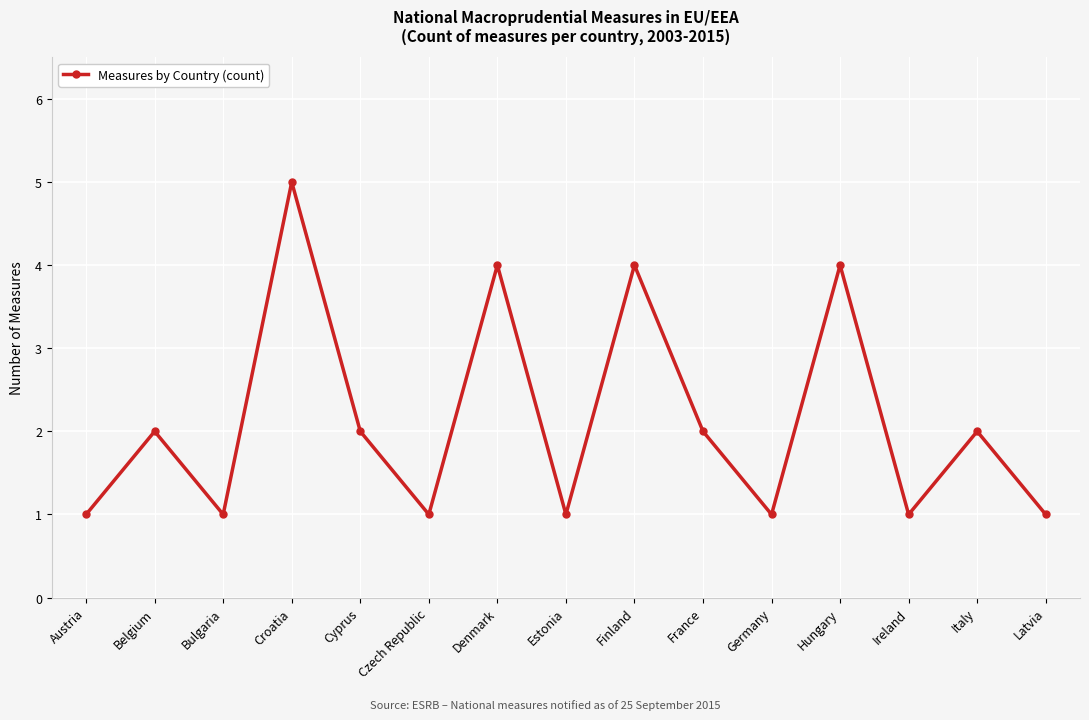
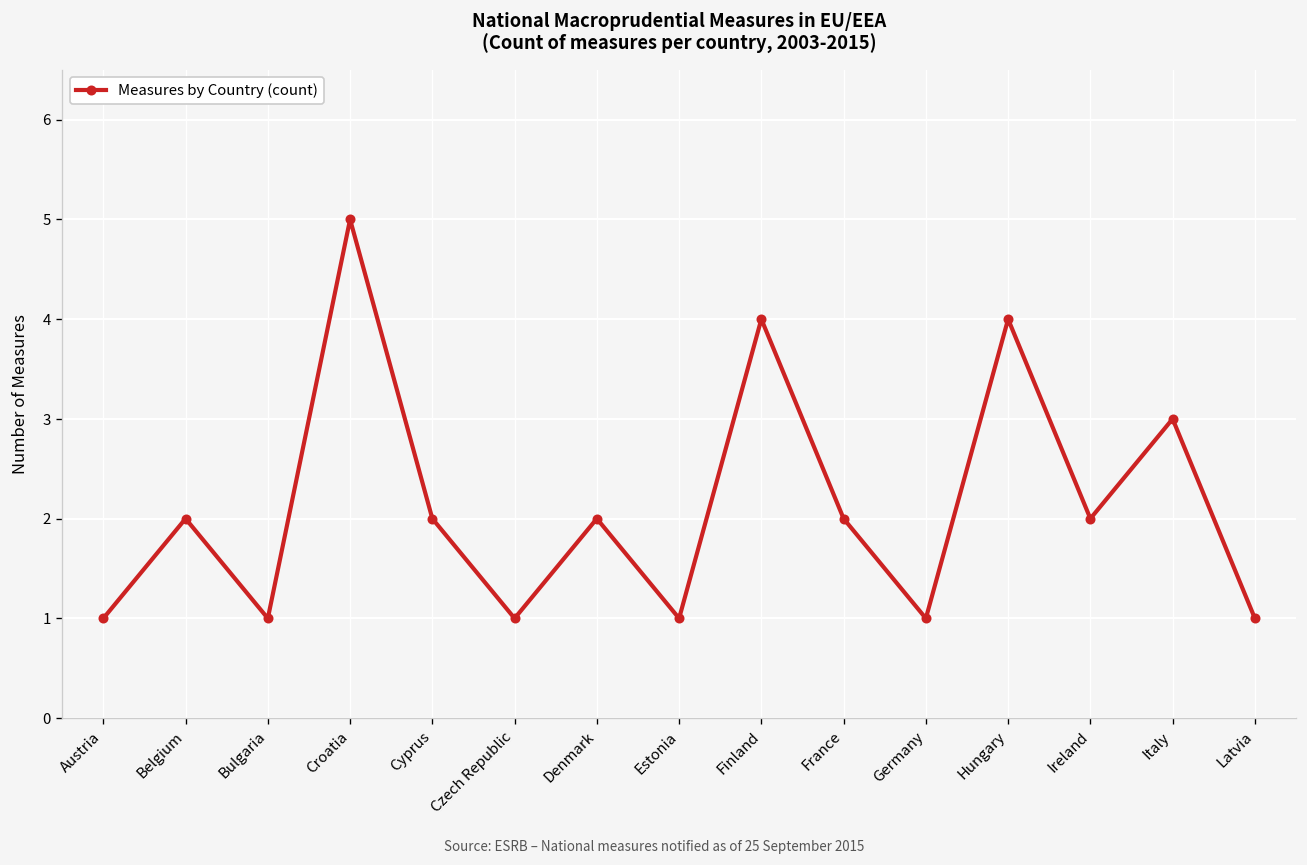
  {
    "Austria": 1,
    "Belgium": 2,
    "Bulgaria": 1,
    "Croatia": 5,
    "Cyprus": 2,
    "Czech Republic": 1,
-   "Denmark": 4,
+   "Denmark": 2,
    "Estonia": 1,
    "Finland": 4,
    "France": 2,
    "Germany": 1,
    "Hungary": 4,
-   "Ireland": 1,
-   "Italy": 2,
+   "Ireland": 2,
+   "Italy": 3,
    "Latvia": 1
  }
